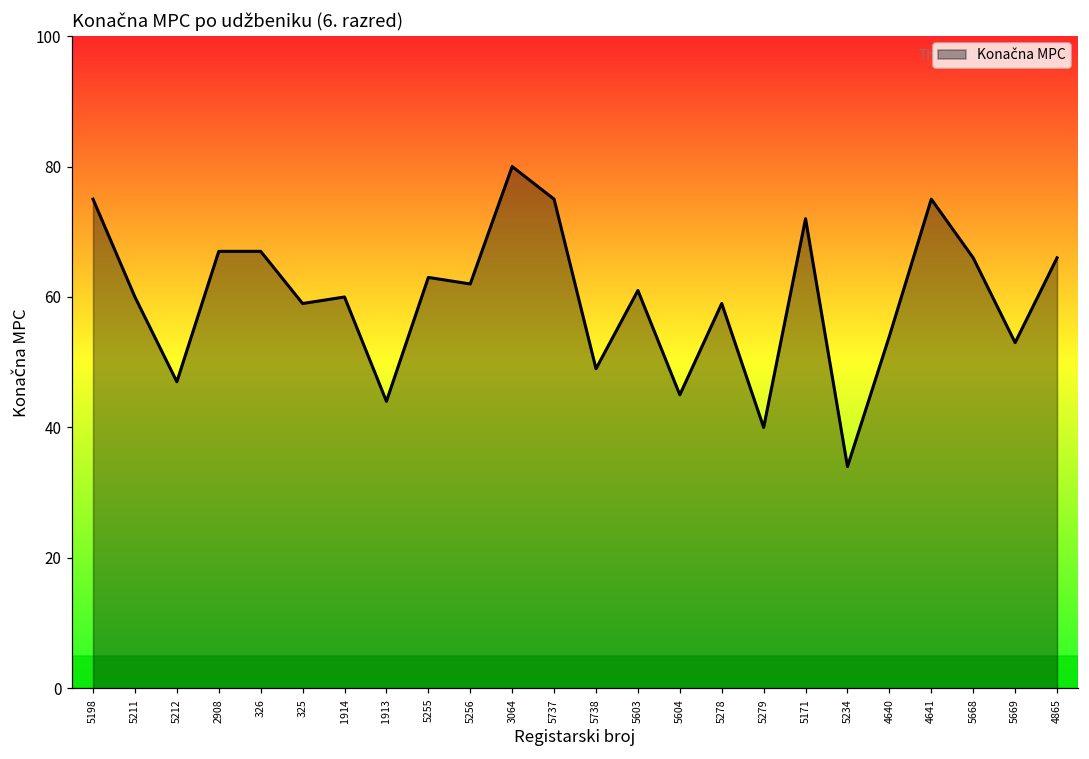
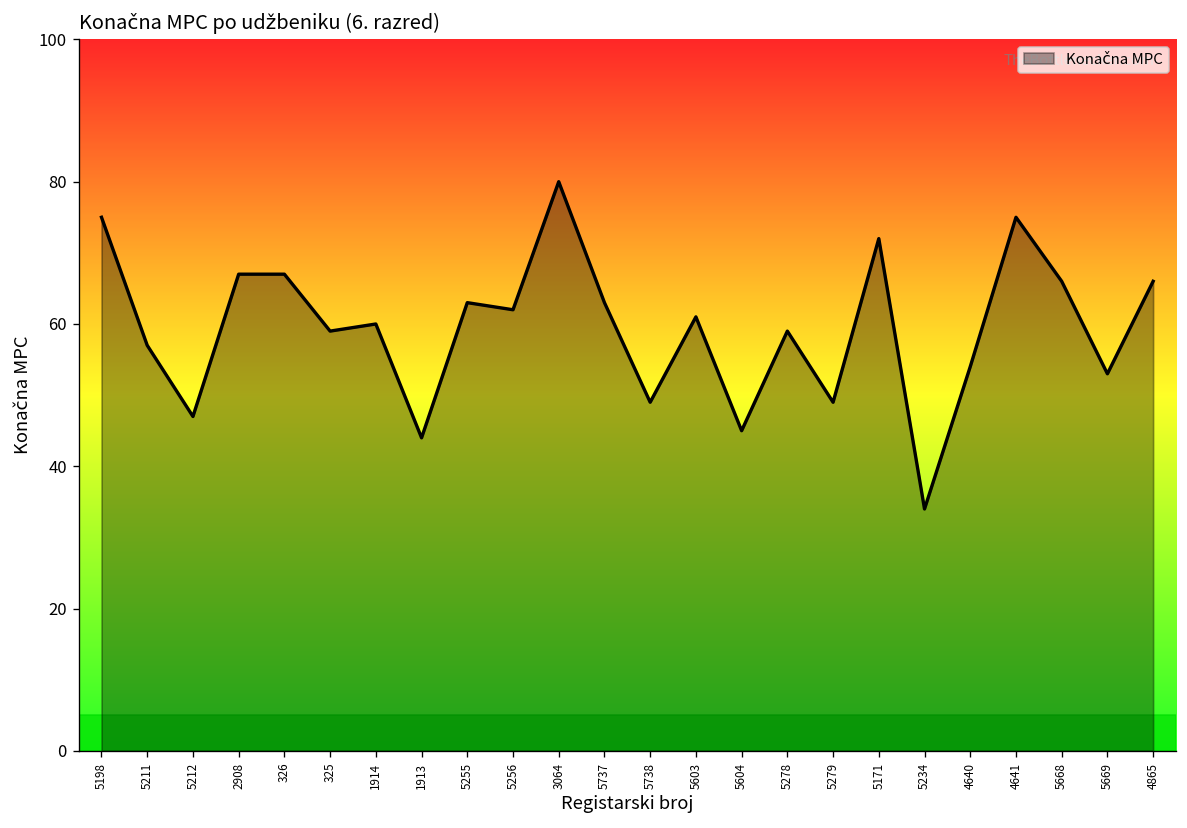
  {
    "5198": 75,
-   "5211": 60,
+   "5211": 57,
    "5212": 47,
    "2908": 67,
    "326": 67,
    "325": 59,
    "1914": 60,
    "1913": 44,
    "5255": 63,
    "5256": 62,
    "3064": 80,
-   "5737": 75,
+   "5737": 63,
    "5738": 49,
    "5603": 61,
    "5604": 45,
    "5278": 59,
-   "5279": 40,
+   "5279": 49,
    "5171": 72,
    "5234": 34,
    "4640": 54,
    "4641": 75,
    "5668": 66,
    "5669": 53,
    "4865": 66
  }
